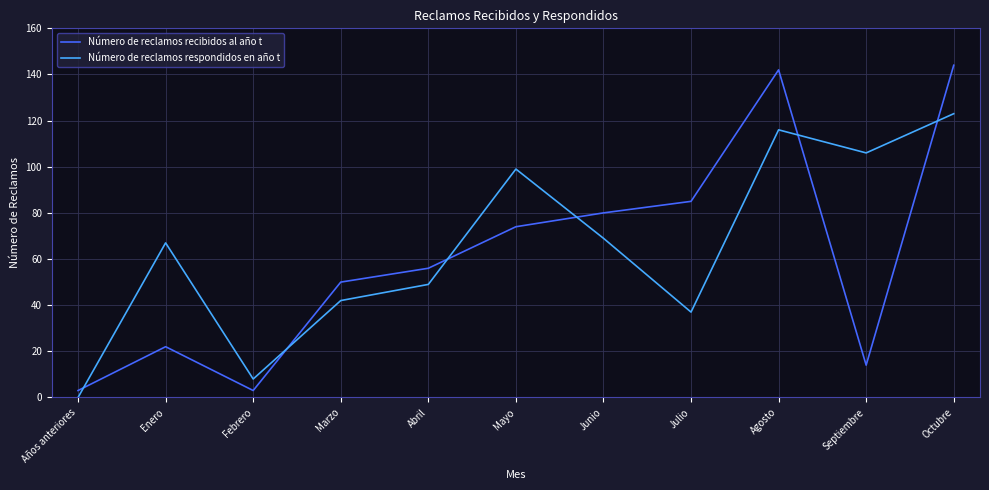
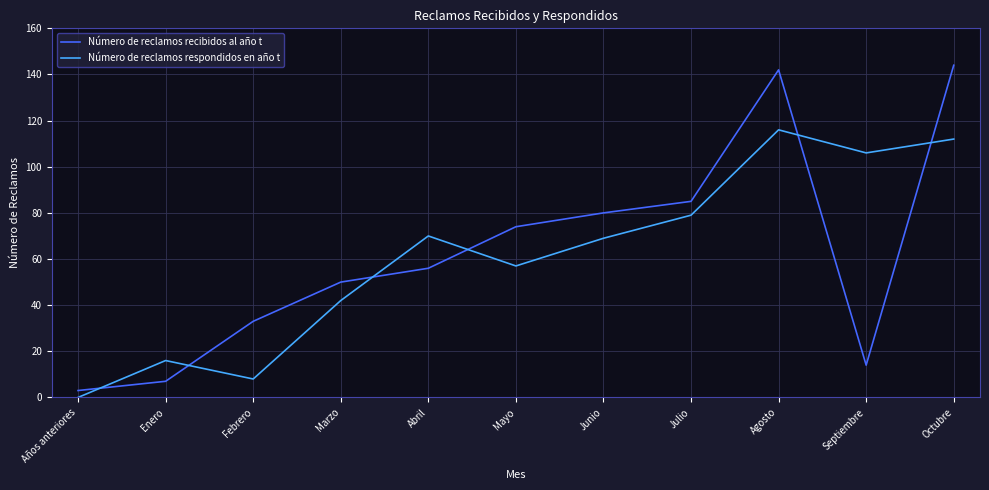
  {
    "Número de reclamos recibidos al año t": {
      "Años anteriores": 3,
-     "Enero": 22,
-     "Febrero": 3,
+     "Enero": 7,
+     "Febrero": 33,
      "Marzo": 50,
      "Abril": 56,
      "Mayo": 74,
      "Junio": 80,
      "Julio": 85,
      "Agosto": 142,
      "Septiembre": 14,
      "Octubre": 144
    },
    "Número de reclamos respondidos en año t": {
      "Años anteriores": 0,
-     "Enero": 67,
+     "Enero": 16,
      "Febrero": 8,
      "Marzo": 42,
-     "Abril": 49,
-     "Mayo": 99,
+     "Abril": 70,
+     "Mayo": 57,
      "Junio": 69,
-     "Julio": 37,
+     "Julio": 79,
      "Agosto": 116,
      "Septiembre": 106,
-     "Octubre": 123
+     "Octubre": 112
    }
  }
